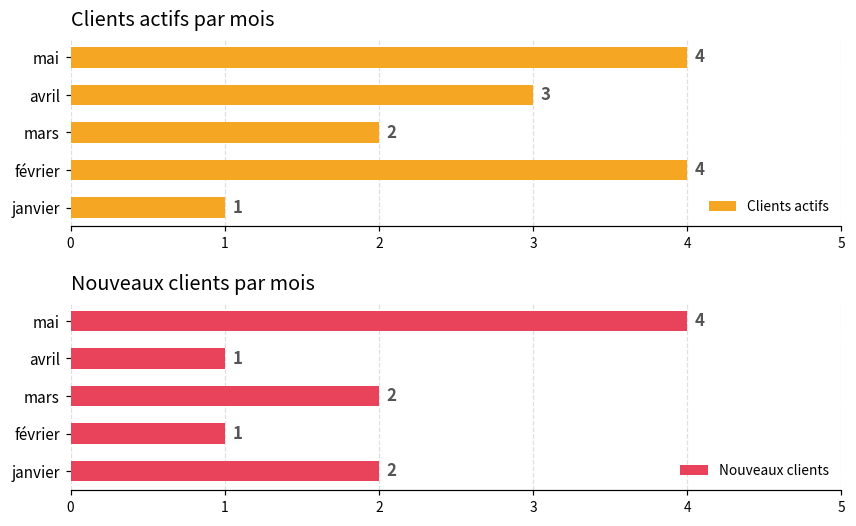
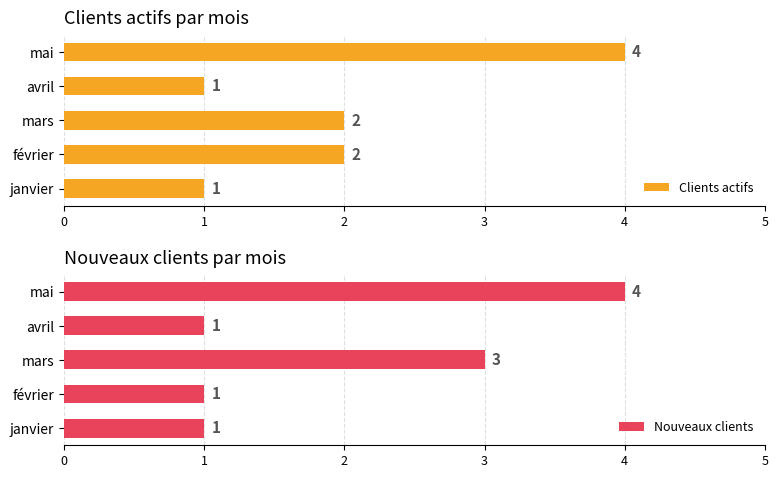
  {
    "Clients actifs par mois": {
      "mai": 4,
-     "avril": 3,
+     "avril": 1,
      "mars": 2,
-     "février": 4,
+     "février": 2,
      "janvier": 1
    },
    "Nouveaux clients par mois": {
      "mai": 4,
      "avril": 1,
-     "mars": 2,
+     "mars": 3,
      "février": 1,
-     "janvier": 2
+     "janvier": 1
    }
  }
